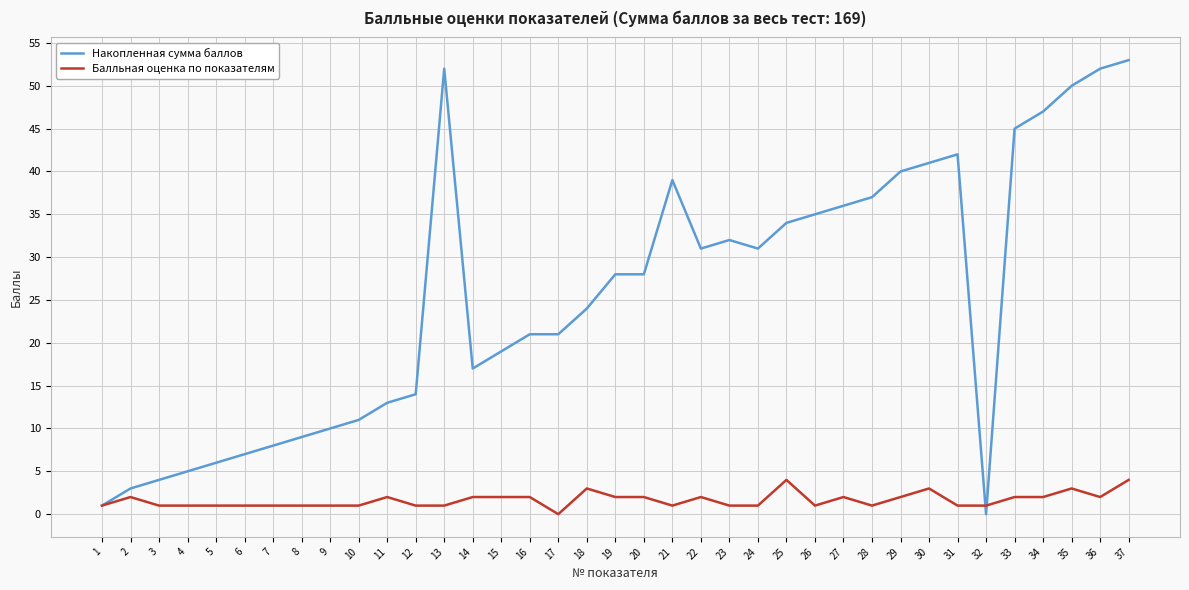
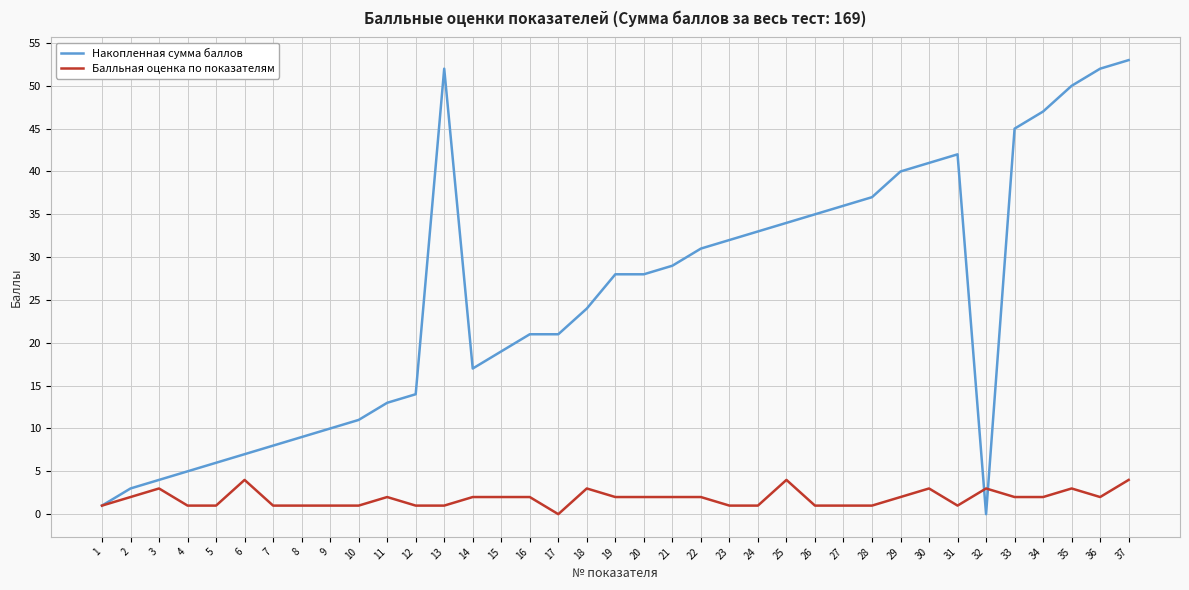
  {
    "Накопленная сумма баллов": {
      "2": 3,
      "3": 4,
      "4": 5,
      "5": 6,
      "6": 7,
      "7": 8,
      "8": 9,
      "9": 10,
      "10": 11,
      "11": 13,
      "12": 14,
      "13": 52,
      "14": 17,
      "15": 19,
      "16": 21,
      "17": 21,
      "18": 24,
      "19": 28,
      "20": 28,
-     "21": 39,
+     "21": 29,
      "22": 31,
      "23": 32,
-     "24": 31,
+     "24": 33,
      "25": 34,
      "26": 35,
      "27": 36,
      "28": 37,
      "29": 40,
      "30": 41,
      "31": 42,
      "32": 0,
      "33": 45,
      "34": 47,
      "35": 50,
      "36": 52,
      "37": 53
    },
    "Балльная оценка по показателям": {
      "2": 2,
-     "3": 1,
+     "3": 3,
      "4": 1,
      "5": 1,
-     "6": 1,
+     "6": 4,
      "7": 1,
      "8": 1,
      "9": 1,
      "10": 1,
      "11": 2,
      "12": 1,
      "13": 1,
      "14": 2,
      "15": 2,
      "16": 2,
      "17": 0,
      "18": 3,
      "19": 2,
      "20": 2,
-     "21": 1,
+     "21": 2,
      "22": 2,
      "23": 1,
      "24": 1,
      "25": 4,
      "26": 1,
-     "27": 2,
+     "27": 1,
      "28": 1,
      "29": 2,
      "30": 3,
      "31": 1,
-     "32": 1,
+     "32": 3,
      "33": 2,
      "34": 2,
      "35": 3,
      "36": 2,
      "37": 4
    }
  }
